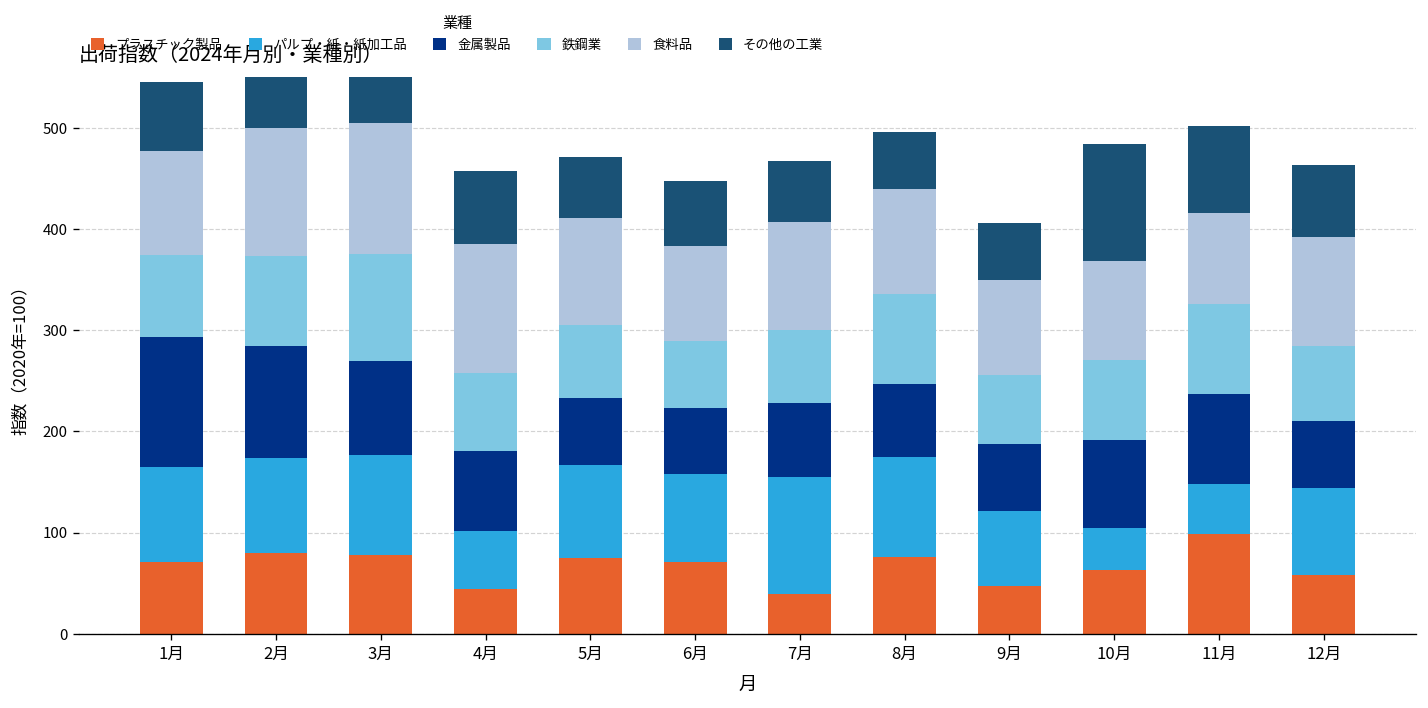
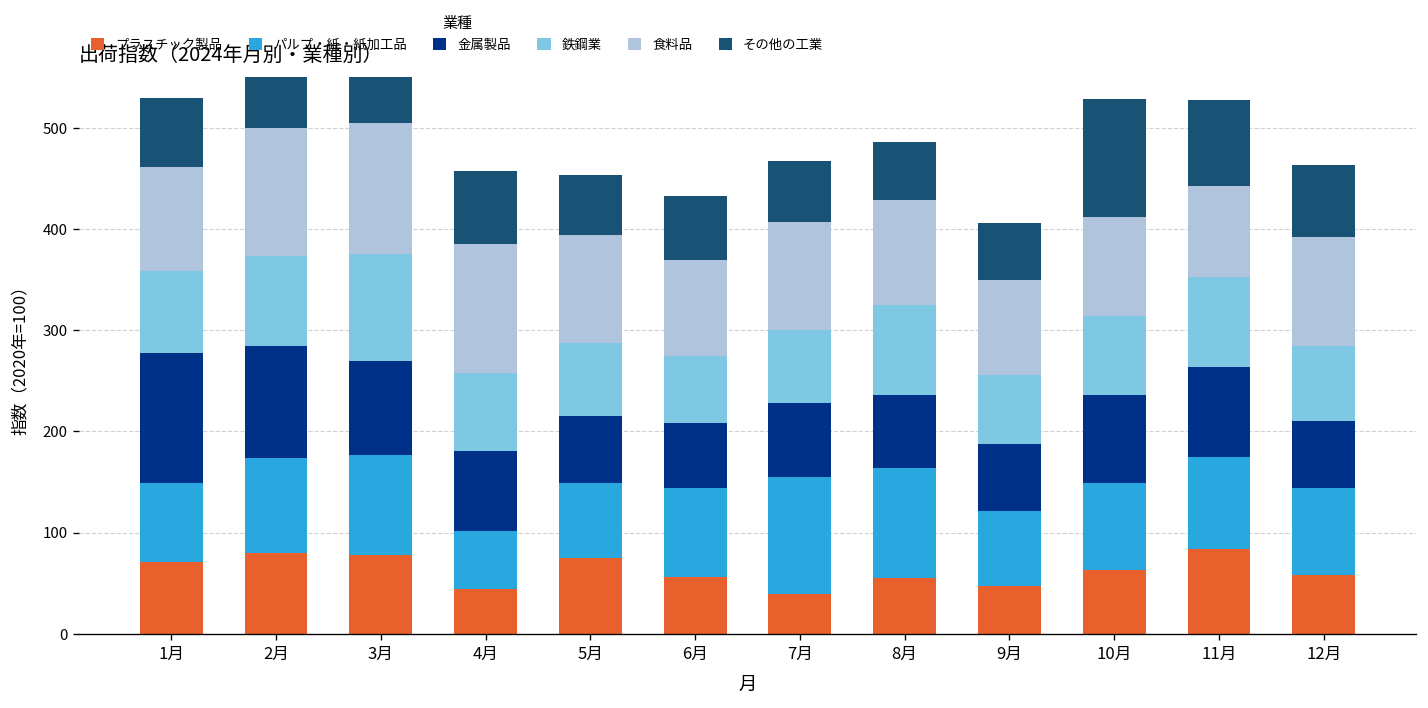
  {
    "プラスチック製品": {
      "1月": 70,
      "2月": 80,
      "3月": 80,
      "4月": 40,
      "5月": 70,
-     "6月": 70,
+     "6月": 60,
      "7月": 40,
-     "8月": 80,
+     "8月": 60,
      "9月": 50,
      "10月": 60,
-     "11月": 100,
+     "11月": 80,
      "12月": 60
    },
    "パルプ・紙・紙加工品": {
-     "1月": 90,
+     "1月": 80,
      "2月": 90,
      "3月": 100,
      "4月": 60,
-     "5月": 90,
+     "5月": 70,
      "6月": 90,
      "7月": 120,
-     "8月": 100,
+     "8月": 110,
      "9月": 70,
-     "10月": 40,
-     "11月": 50,
+     "10月": 90,
+     "11月": 90,
      "12月": 90
    }
  }
